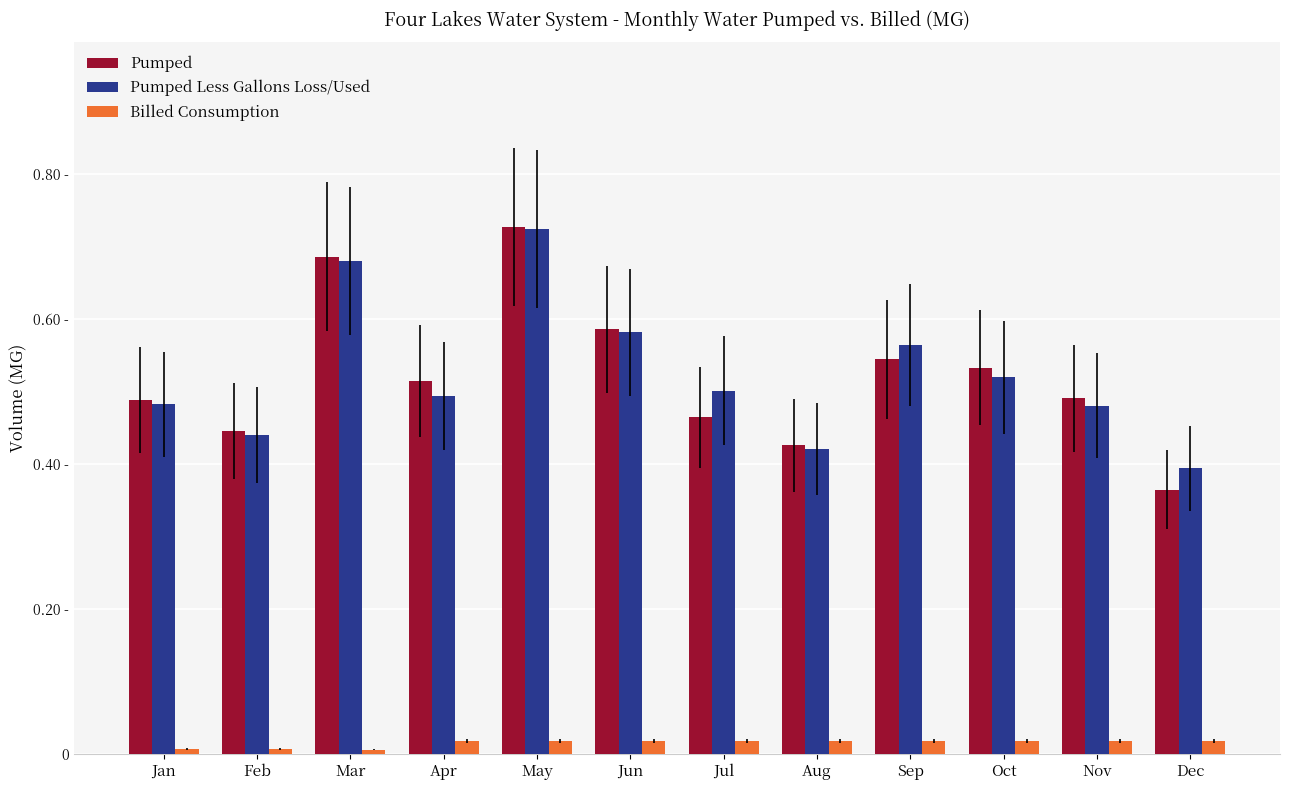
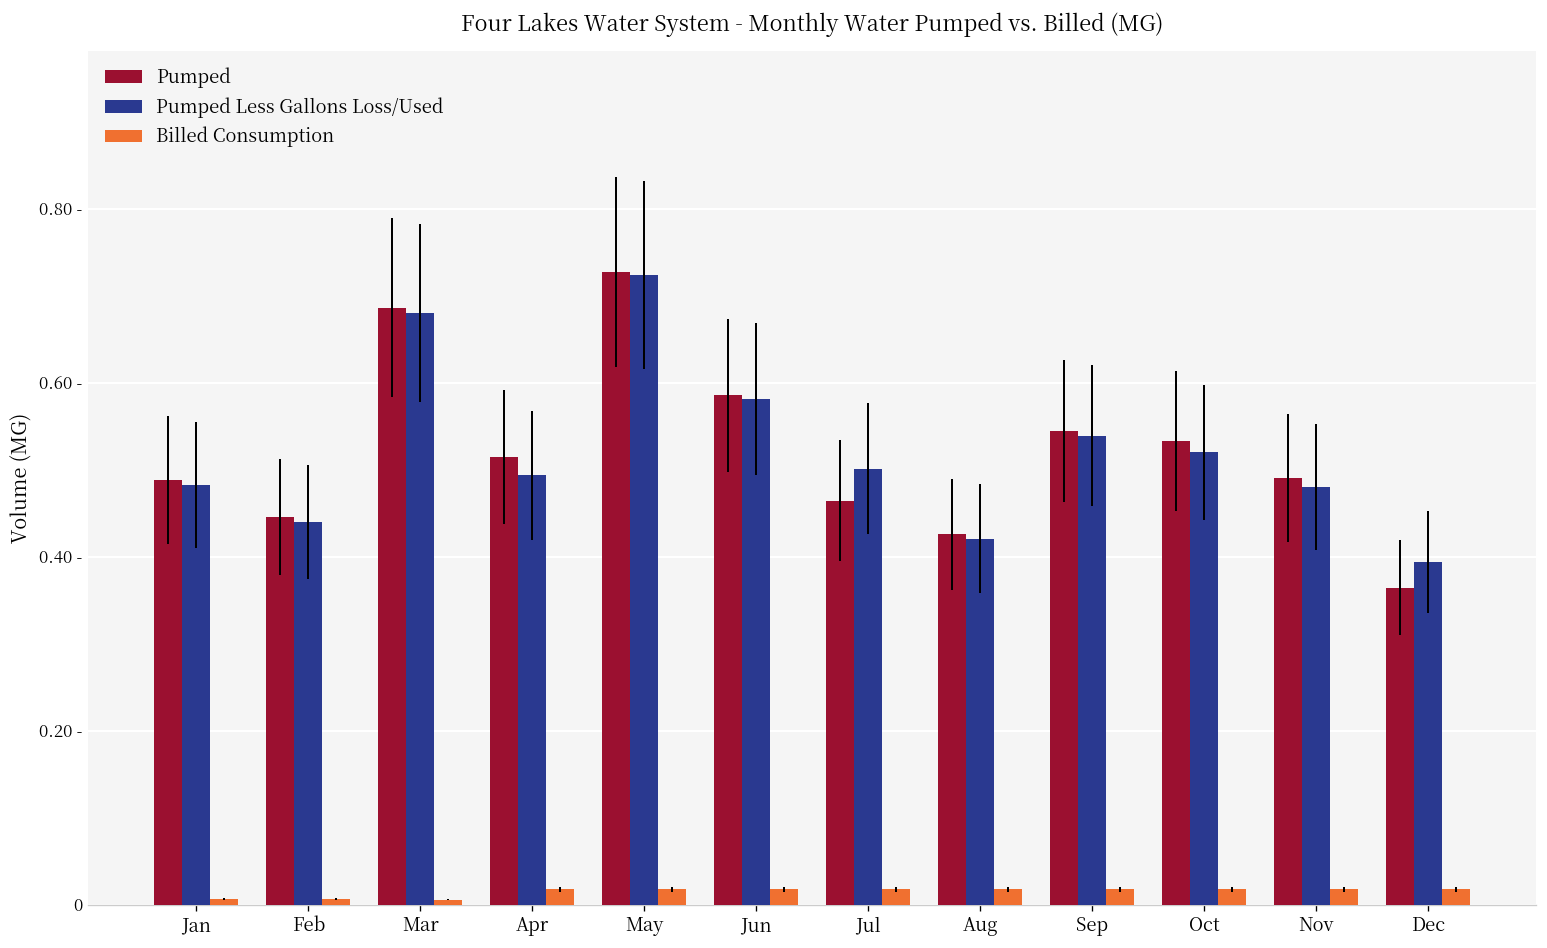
  {
    "Pumped": {
      "Jan": "0.49 -",
      "Feb": "0.45 -",
      "Mar": "0.69 -",
      "Apr": "0.51 -",
      "May": "0.73 -",
      "Jun": "0.59 -",
      "Jul": "0.46 -",
      "Aug": "0.43 -",
      "Sep": "0.54 -",
      "Oct": "0.53 -",
      "Nov": "0.49 -",
      "Dec": "0.36 -"
    },
    "Pumped Less Gallons Loss/Used": {
      "Jan": "0.48 -",
      "Feb": "0.44 -",
      "Mar": "0.68 -",
      "Apr": "0.49 -",
      "May": "0.72 -",
      "Jun": "0.58 -",
      "Jul": "0.50 -",
      "Aug": "0.42 -",
-     "Sep": "0.56 -",
+     "Sep": "0.54 -",
      "Oct": "0.52 -",
      "Nov": "0.48 -",
      "Dec": "0.39 -"
    },
    "Billed Consumption": {
      "Jan": "0.01 -",
      "Feb": "0.01 -",
      "Mar": "0.01 -",
      "Apr": "0.02 -",
      "May": "0.02 -",
      "Jun": "0.02 -",
      "Jul": "0.02 -",
      "Aug": "0.02 -",
      "Sep": "0.02 -",
      "Oct": "0.02 -",
      "Nov": "0.02 -",
      "Dec": "0.02 -"
    }
  }
